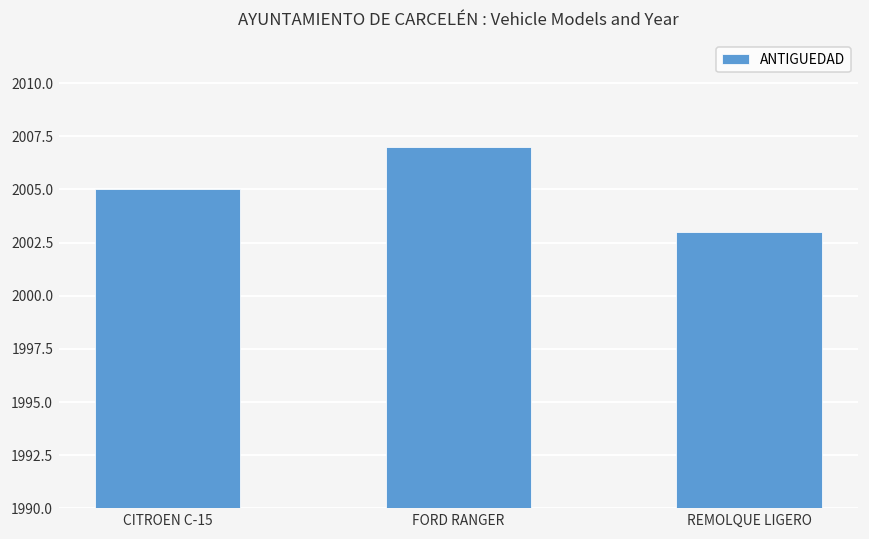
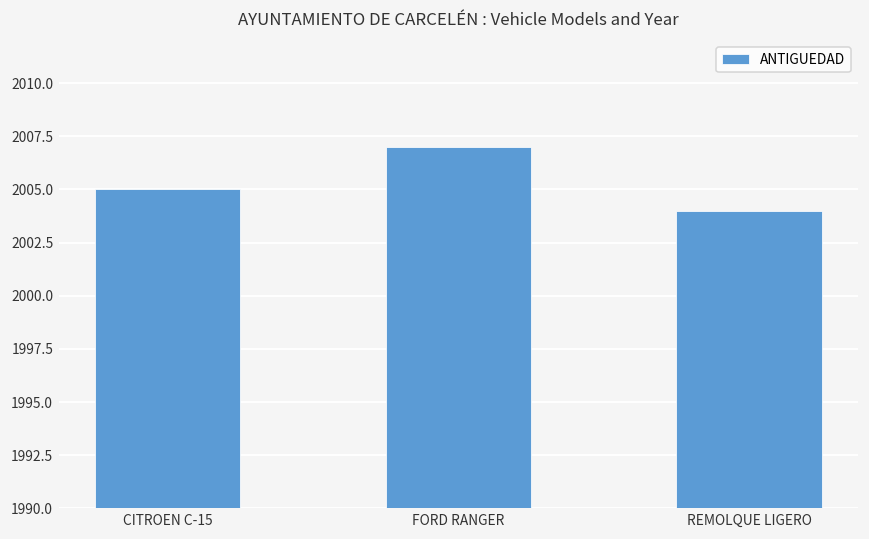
  {
    "CITROEN C-15": 2005,
    "FORD RANGER": 2007,
-   "REMOLQUE LIGERO": 2003
+   "REMOLQUE LIGERO": 2004
  }
